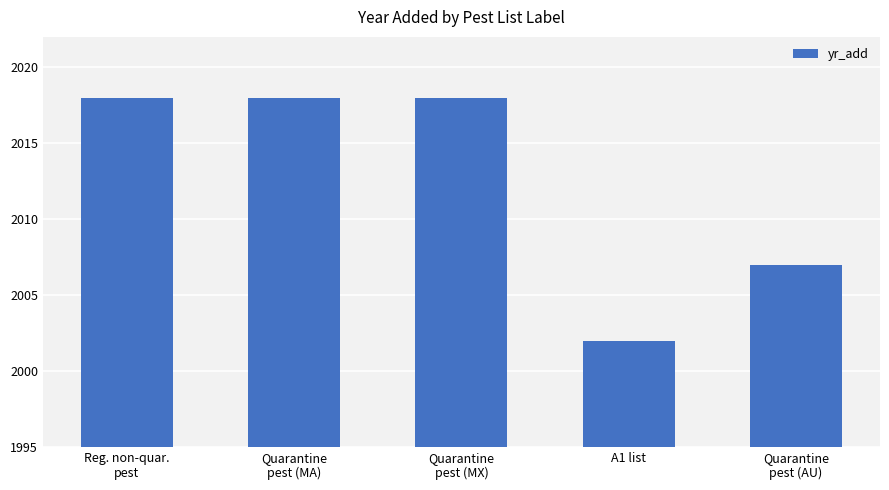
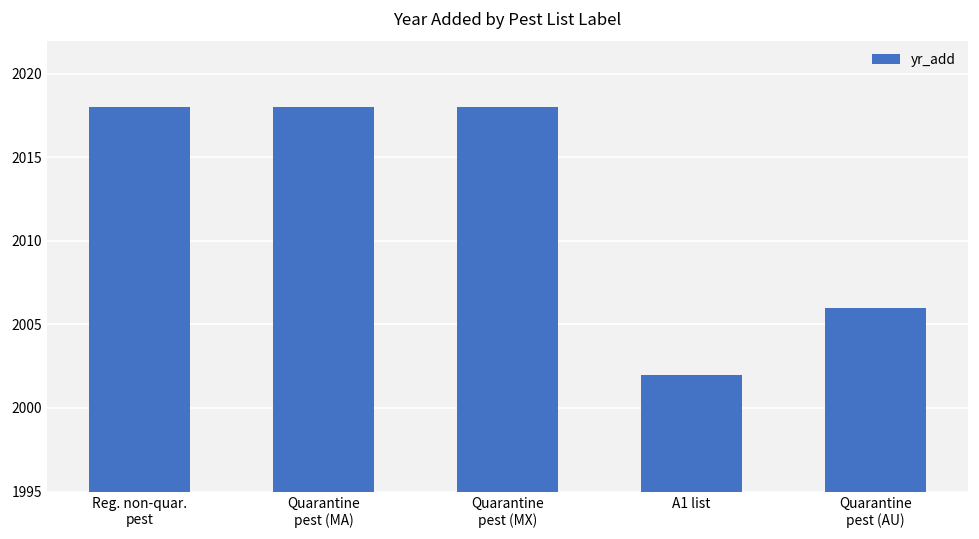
  {
    "Reg. non-quar. pest": 2018,
    "Quarantine pest (MA)": 2018,
    "Quarantine pest (MX)": 2018,
    "A1 list": 2002,
-   "Quarantine pest (AU)": 2007
+   "Quarantine pest (AU)": 2006
  }
